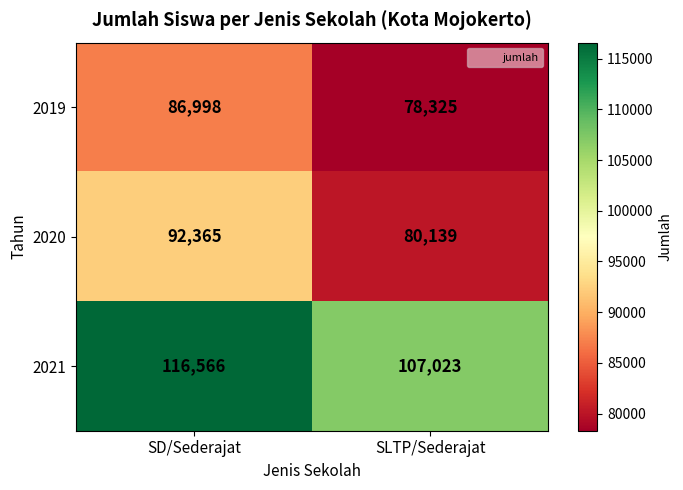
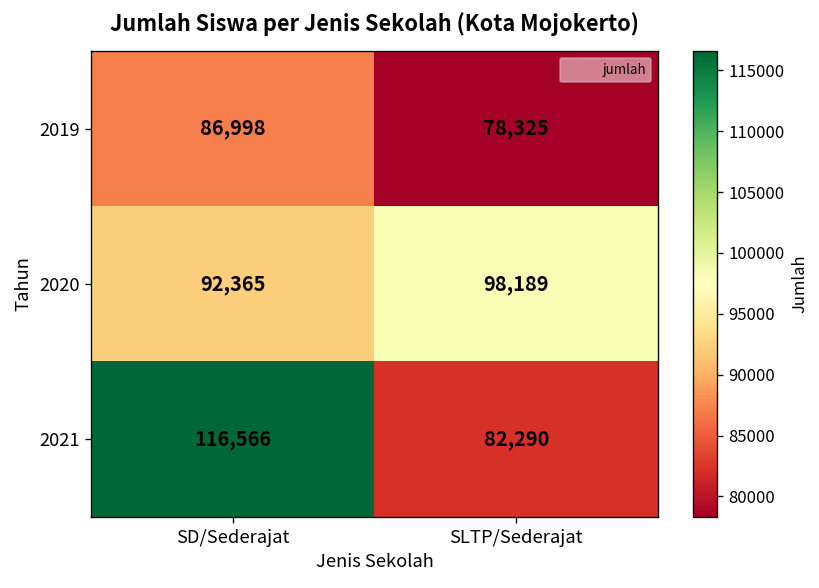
  {
    "2019": {
      "SD/Sederajat": "86,998",
      "SLTP/Sederajat": "78,325"
    },
    "2020": {
      "SD/Sederajat": "92,365",
-     "SLTP/Sederajat": "80,139"
+     "SLTP/Sederajat": "98,189"
    },
    "2021": {
      "SD/Sederajat": "116,566",
-     "SLTP/Sederajat": "107,023"
+     "SLTP/Sederajat": "82,290"
    }
  }
